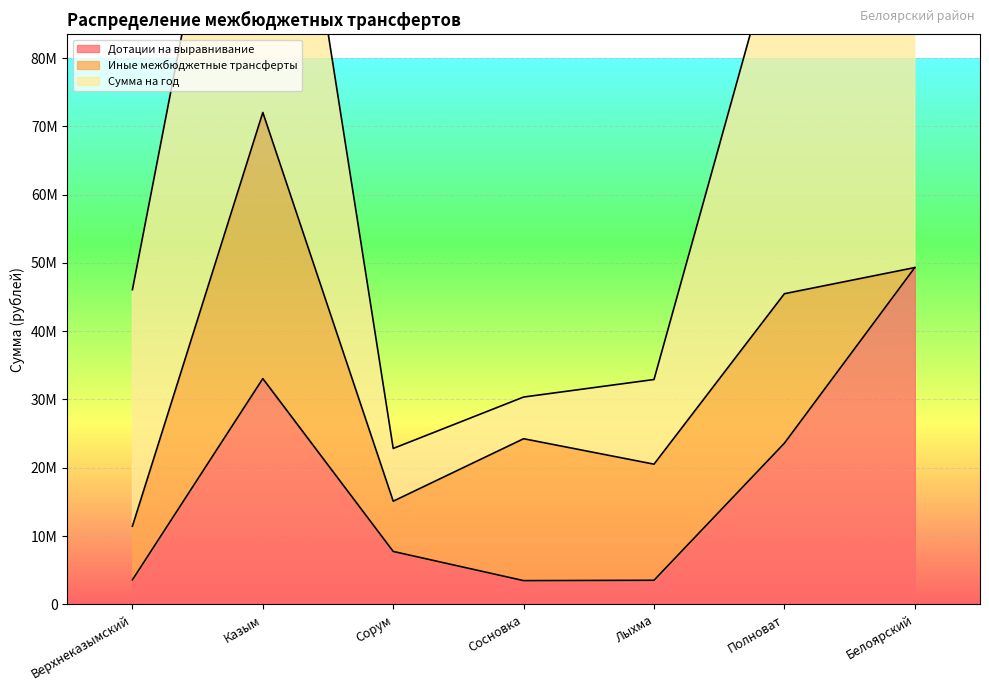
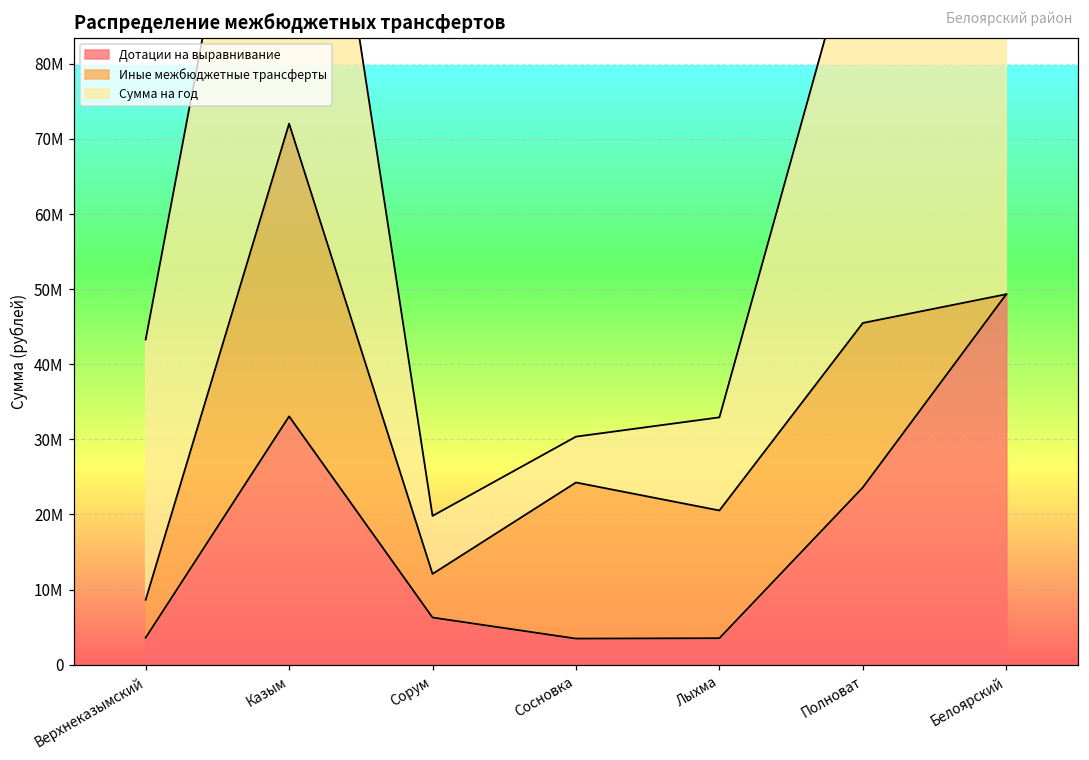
  {
    "Дотации на выравнивание": {
      "Верхнеказымский": 4000000,
      "Казым": 33000000,
-     "Сорум": 8000000,
+     "Сорум": 6000000,
      "Сосновка": 3000000,
      "Лыхма": 4000000,
      "Полноват": 24000000
    },
    "Иные межбюджетные трансферты": {
-     "Верхнеказымский": 8000000,
+     "Верхнеказымский": 5000000,
      "Казым": 39000000,
-     "Сорум": 7000000,
+     "Сорум": 6000000,
      "Сосновка": 21000000,
      "Лыхма": 17000000,
      "Полноват": 22000000
    },
    "Сумма на год": {
      "Верхнеказымский": 35000000,
      "Сорум": 8000000,
      "Сосновка": 6000000,
      "Лыхма": 12000000
    }
  }
